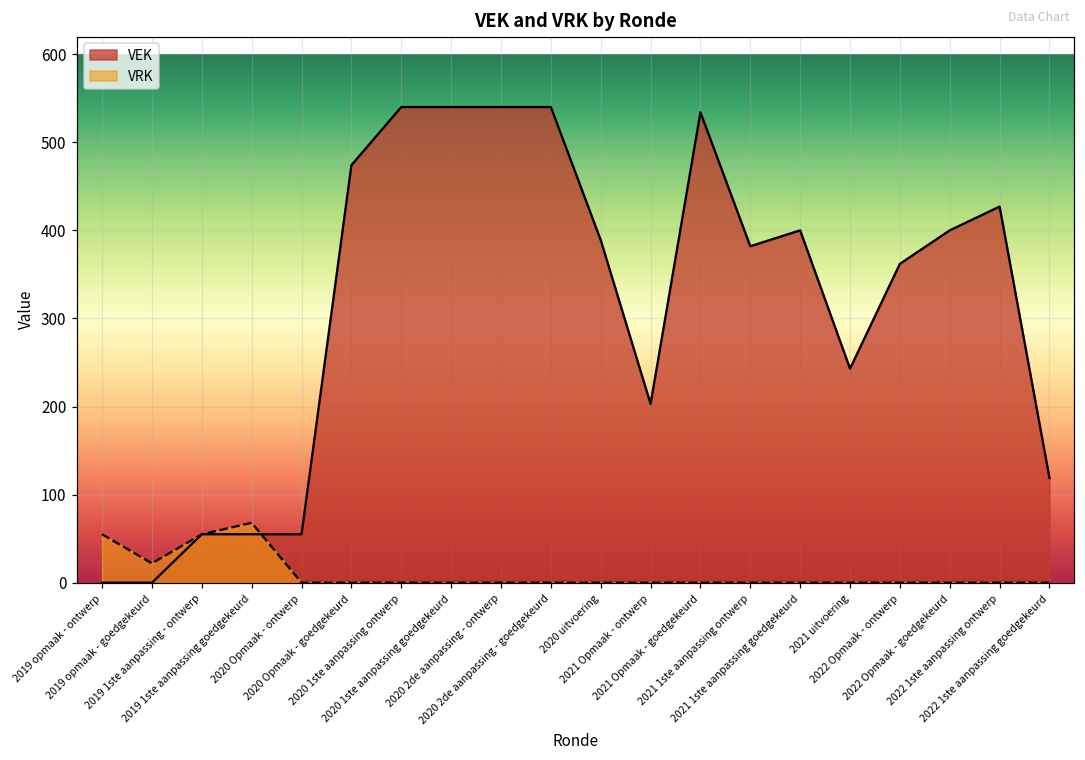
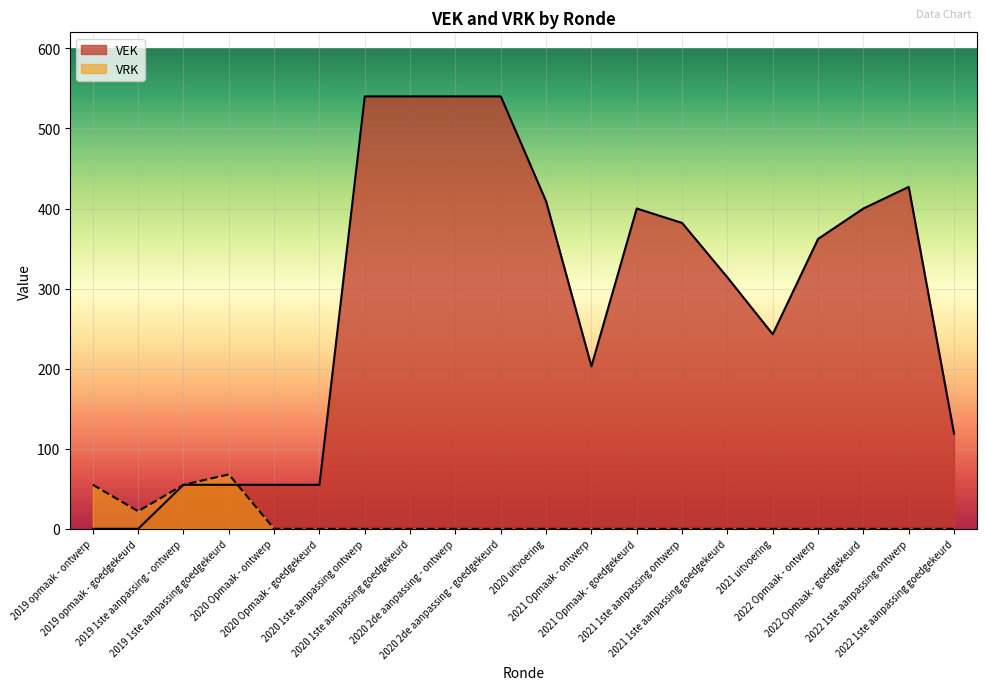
  {
    "VEK": {
      "2019 opmaak - ontwerp": 0,
      "2019 opmaak - goedgekeurd": 0,
      "2019 1ste aanpassing goedgekeurd": 60,
      "2020 Opmaak - ontwerp": 60,
-     "2020 Opmaak - goedgekeurd": 470,
+     "2020 Opmaak - goedgekeurd": 60,
      "2020 1ste aanpassing ontwerp": 540,
      "2020 1ste aanpassing goedgekeurd": 540,
      "2020 2de aanpassing - ontwerp": 540,
      "2020 2de aanpassing - goedgekeurd": 540,
-     "2020 uitvoering": 390,
+     "2020 uitvoering": 410,
      "2021 Opmaak - ontwerp": 200,
-     "2021 Opmaak - goedgekeurd": 530,
+     "2021 Opmaak - goedgekeurd": 400,
      "2021 1ste aanpassing ontwerp": 380,
-     "2021 1ste aanpassing goedgekeurd": 400,
+     "2021 1ste aanpassing goedgekeurd": 310,
      "2021 uitvoering": 240,
      "2022 Opmaak - ontwerp": 360,
      "2022 Opmaak - goedgekeurd": 400,
      "2022 1ste aanpassing ontwerp": 430,
      "2022 1ste aanpassing goedgekeurd": 120
    },
    "VRK": {
      "2019 opmaak - ontwerp": 60,
      "2019 opmaak - goedgekeurd": 20,
      "2019 1ste aanpassing goedgekeurd": 70,
      "2020 Opmaak - ontwerp": 0,
      "2020 Opmaak - goedgekeurd": 0,
      "2020 1ste aanpassing ontwerp": 0,
      "2020 1ste aanpassing goedgekeurd": 0,
      "2020 2de aanpassing - ontwerp": 0,
      "2020 2de aanpassing - goedgekeurd": 0,
      "2020 uitvoering": 0,
      "2021 Opmaak - ontwerp": 0,
      "2021 Opmaak - goedgekeurd": 0,
      "2021 1ste aanpassing ontwerp": 0,
      "2021 1ste aanpassing goedgekeurd": 0,
      "2021 uitvoering": 0,
      "2022 Opmaak - ontwerp": 0,
      "2022 Opmaak - goedgekeurd": 0,
      "2022 1ste aanpassing ontwerp": 0,
      "2022 1ste aanpassing goedgekeurd": 0
    }
  }
